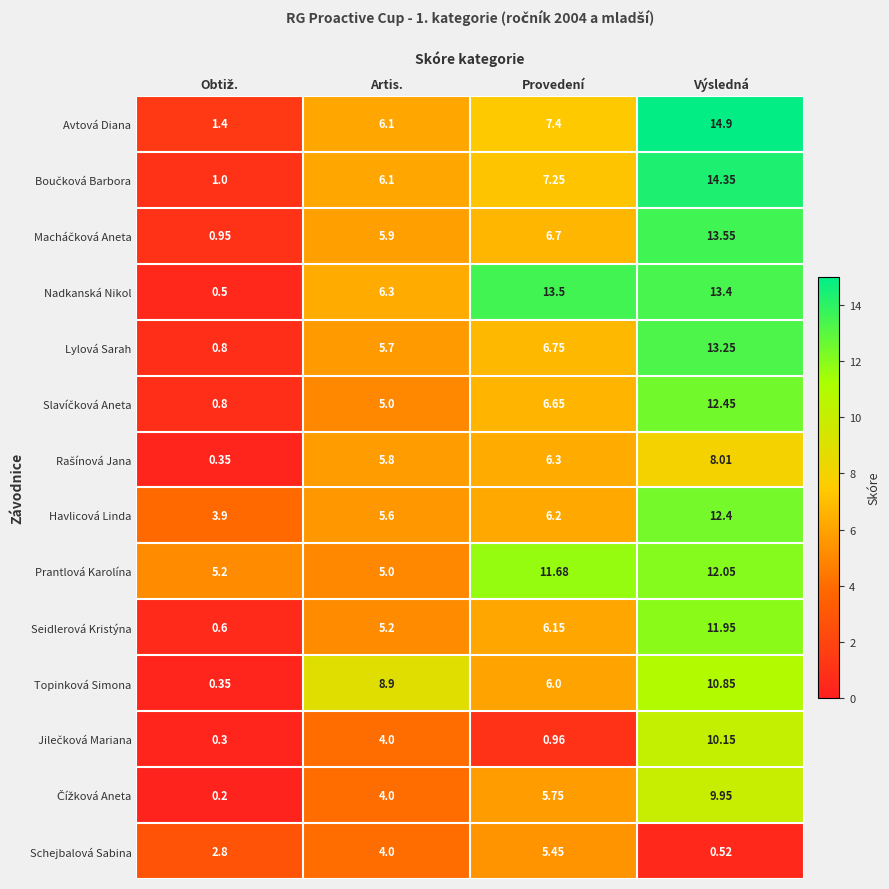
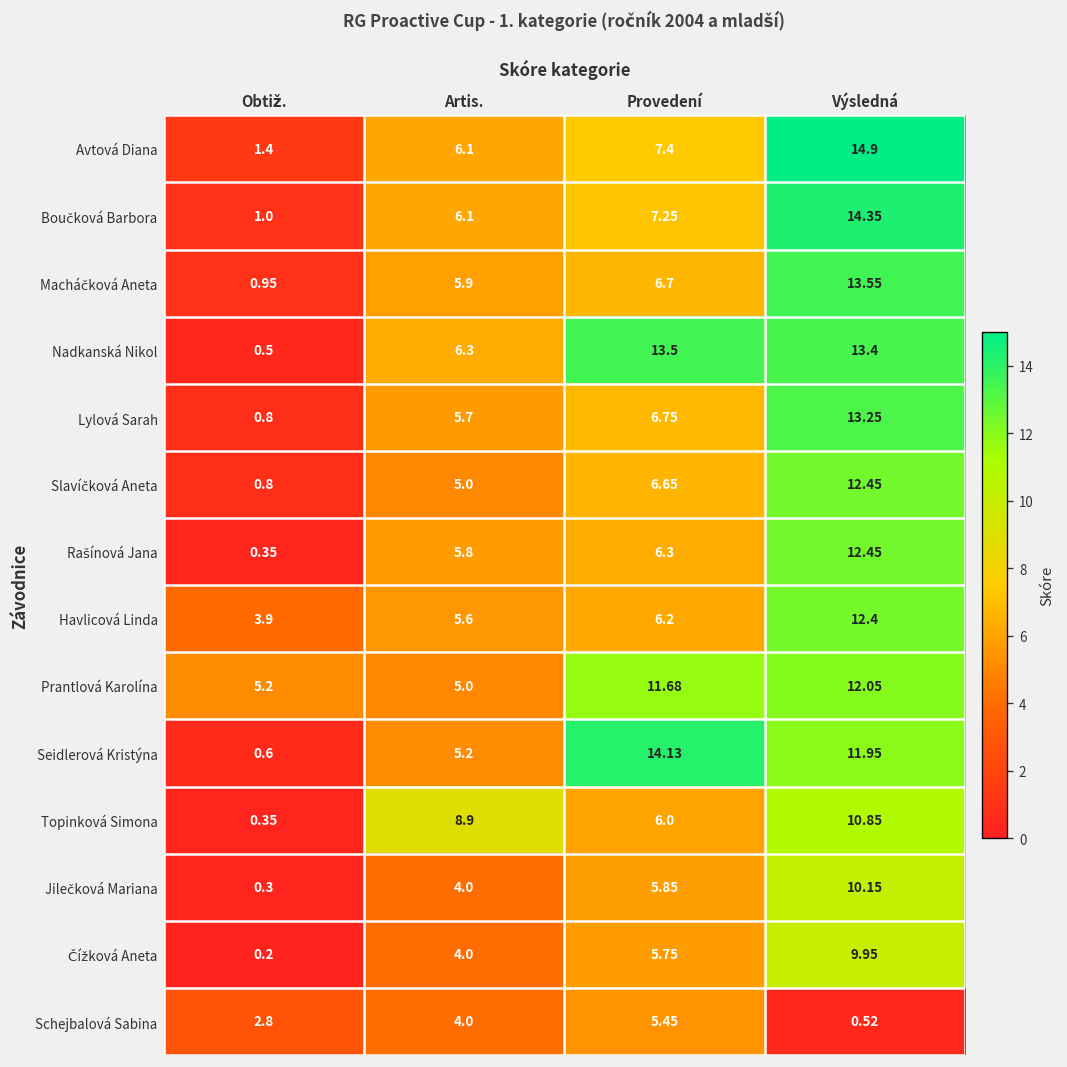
  {
    "Avtová Diana": {
      "Obtiž.": 1.4,
      "Artis.": 6.1,
      "Provedení": 7.4,
      "Výsledná": 14.9
    },
    "Boučková Barbora": {
      "Obtiž.": 1.0,
      "Artis.": 6.1,
      "Provedení": 7.25,
      "Výsledná": 14.35
    },
    "Macháčková Aneta": {
      "Obtiž.": 0.95,
      "Artis.": 5.9,
      "Provedení": 6.7,
      "Výsledná": 13.55
    },
    "Nadkanská Nikol": {
      "Obtiž.": 0.5,
      "Artis.": 6.3,
      "Provedení": 13.5,
      "Výsledná": 13.4
    },
    "Lylová Sarah": {
      "Obtiž.": 0.8,
      "Artis.": 5.7,
      "Provedení": 6.75,
      "Výsledná": 13.25
    },
    "Slavíčková Aneta": {
      "Obtiž.": 0.8,
      "Artis.": 5.0,
      "Provedení": 6.65,
      "Výsledná": 12.45
    },
    "Rašínová Jana": {
      "Obtiž.": 0.35,
      "Artis.": 5.8,
      "Provedení": 6.3,
-     "Výsledná": 8.01
+     "Výsledná": 12.45
    },
    "Havlicová Linda": {
      "Obtiž.": 3.9,
      "Artis.": 5.6,
      "Provedení": 6.2,
      "Výsledná": 12.4
    },
    "Prantlová Karolína": {
      "Obtiž.": 5.2,
      "Artis.": 5.0,
      "Provedení": 11.68,
      "Výsledná": 12.05
    },
    "Seidlerová Kristýna": {
      "Obtiž.": 0.6,
      "Artis.": 5.2,
-     "Provedení": 6.15,
+     "Provedení": 14.13,
      "Výsledná": 11.95
    },
    "Topinková Simona": {
      "Obtiž.": 0.35,
      "Artis.": 8.9,
      "Provedení": 6.0,
      "Výsledná": 10.85
    },
    "Jilečková Mariana": {
      "Obtiž.": 0.3,
      "Artis.": 4.0,
-     "Provedení": 0.96,
+     "Provedení": 5.85,
      "Výsledná": 10.15
    },
    "Čížková Aneta": {
      "Obtiž.": 0.2,
      "Artis.": 4.0,
      "Provedení": 5.75,
      "Výsledná": 9.95
    },
    "Schejbalová Sabina": {
      "Obtiž.": 2.8,
      "Artis.": 4.0,
      "Provedení": 5.45,
      "Výsledná": 0.52
    }
  }
